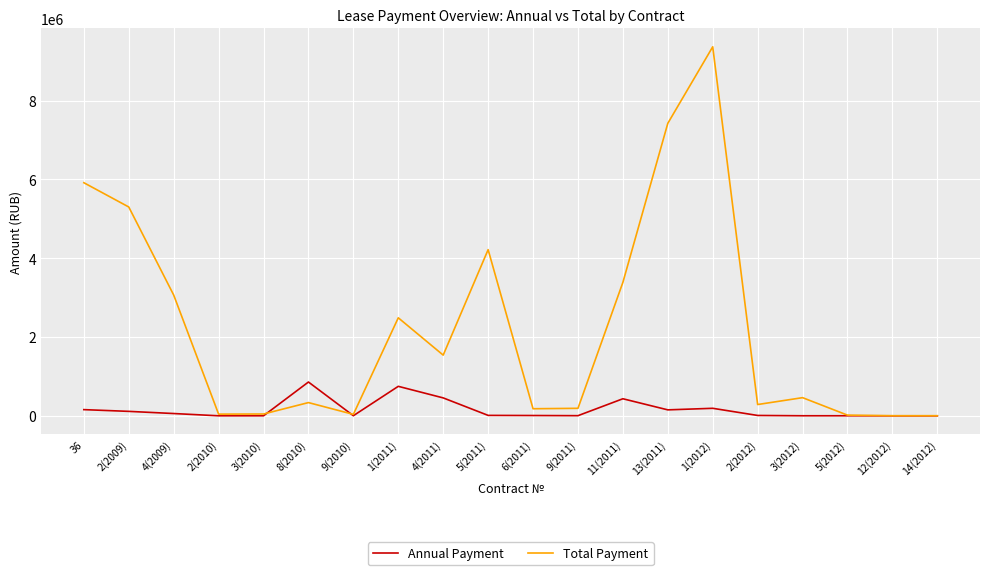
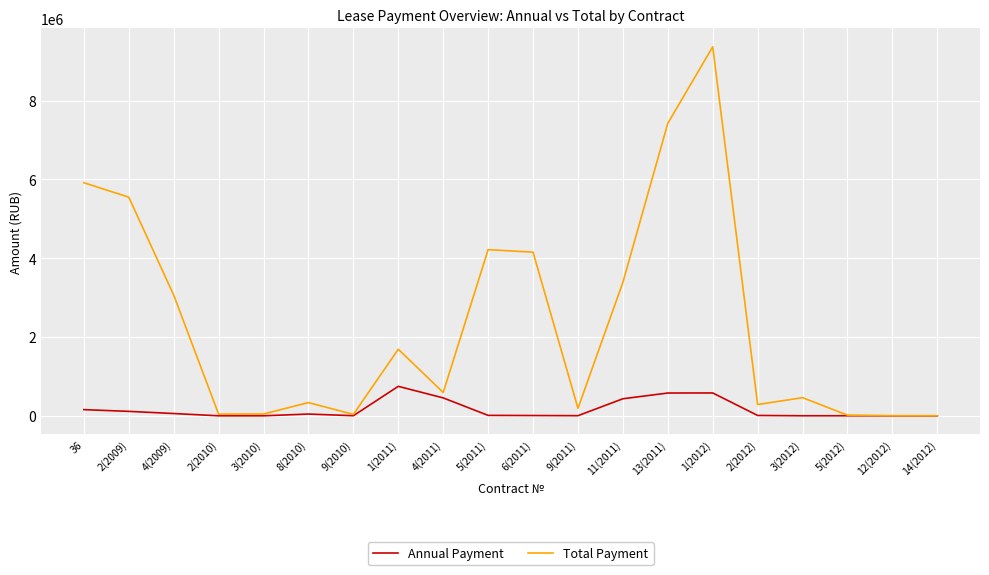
  {
    "Annual Payment": {
      "36": 200000,
      "2(2009)": 100000,
      "4(2009)": 100000,
-     "8(2010)": 900000,
+     "8(2010)": 0,
      "1(2011)": 700000,
      "4(2011)": 500000,
      "5(2011)": 0,
      "6(2011)": 0,
      "9(2011)": 0,
      "11(2011)": 400000,
-     "13(2011)": 200000,
-     "1(2012)": 200000,
+     "13(2011)": 600000,
+     "1(2012)": 600000,
      "2(2012)": 0,
      "3(2012)": 0
    },
    "Total Payment": {
      "36": 5900000,
-     "2(2009)": 5300000,
+     "2(2009)": 5500000,
      "4(2009)": 3100000,
      "8(2010)": 300000,
-     "1(2011)": 2500000,
-     "4(2011)": 1500000,
+     "1(2011)": 1700000,
+     "4(2011)": 600000,
      "5(2011)": 4200000,
-     "6(2011)": 200000,
+     "6(2011)": 4200000,
      "9(2011)": 200000,
      "11(2011)": 3400000,
      "13(2011)": 7400000,
      "1(2012)": 9400000,
      "2(2012)": 300000,
      "3(2012)": 500000
    }
  }
